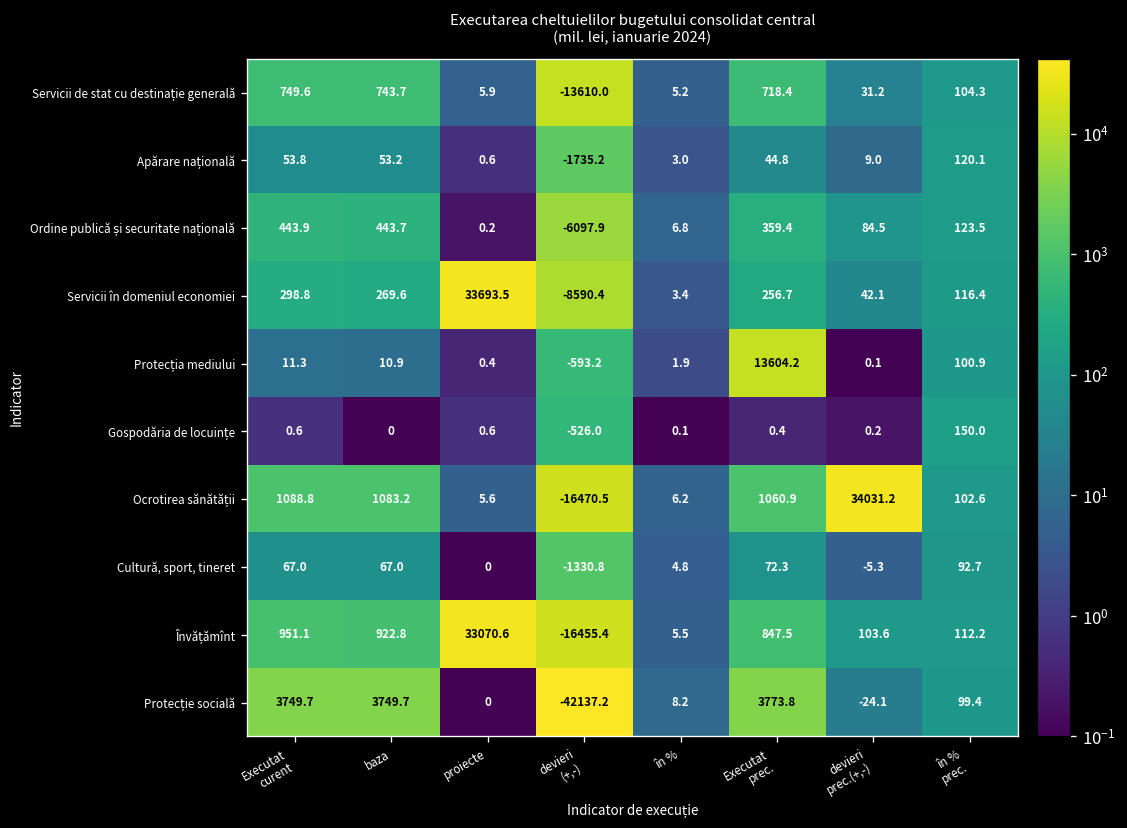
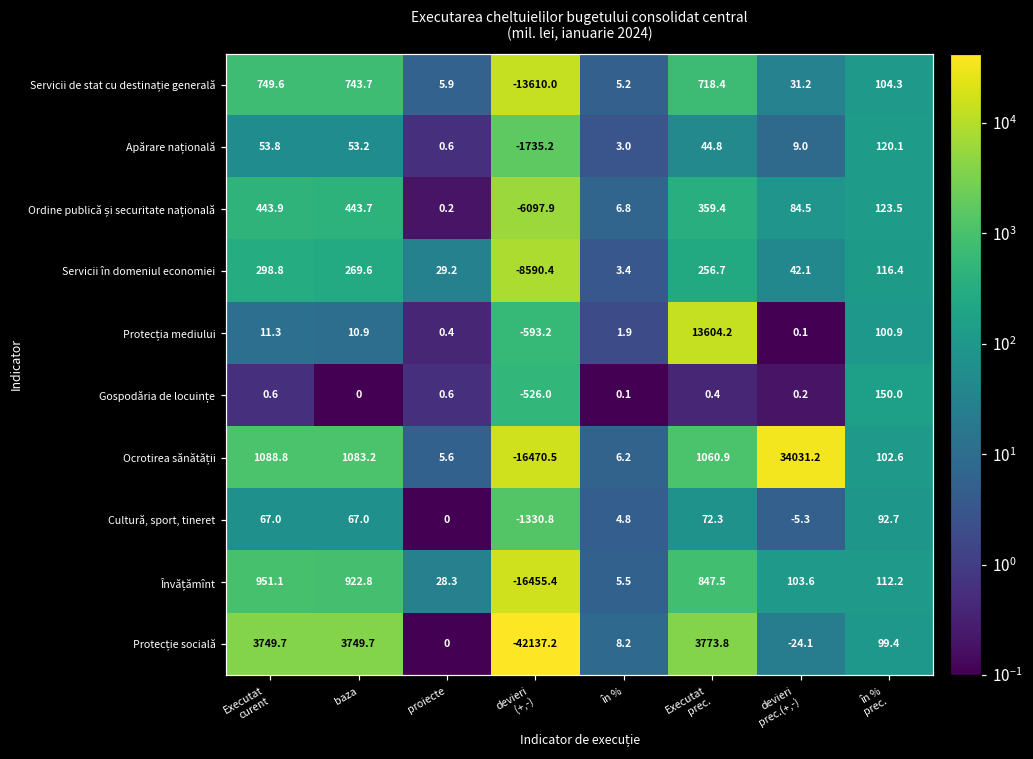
  {
    "Servicii de stat cu destinație generală": {
      "Executat curent": 749.6,
      "baza": 743.7,
      "proiecte": 5.9,
      "devieri (+,-)": -13610.0,
      "în %": 5.2,
      "Executat prec.": 718.4,
      "devieri prec.(+,-)": 31.2,
      "în % prec.": 104.3
    },
    "Apărare națională": {
      "Executat curent": 53.8,
      "baza": 53.2,
      "proiecte": 0.6,
      "devieri (+,-)": -1735.2,
      "în %": 3.0,
      "Executat prec.": 44.8,
      "devieri prec.(+,-)": 9.0,
      "în % prec.": 120.1
    },
    "Ordine publică și securitate națională": {
      "Executat curent": 443.9,
      "baza": 443.7,
      "proiecte": 0.2,
      "devieri (+,-)": -6097.9,
      "în %": 6.8,
      "Executat prec.": 359.4,
      "devieri prec.(+,-)": 84.5,
      "în % prec.": 123.5
    },
    "Servicii în domeniul economiei": {
      "Executat curent": 298.8,
      "baza": 269.6,
-     "proiecte": 33693.5,
+     "proiecte": 29.2,
      "devieri (+,-)": -8590.4,
      "în %": 3.4,
      "Executat prec.": 256.7,
      "devieri prec.(+,-)": 42.1,
      "în % prec.": 116.4
    },
    "Protecția mediului": {
      "Executat curent": 11.3,
      "baza": 10.9,
      "proiecte": 0.4,
      "devieri (+,-)": -593.2,
      "în %": 1.9,
      "Executat prec.": 13604.2,
      "devieri prec.(+,-)": 0.1,
      "în % prec.": 100.9
    },
    "Gospodăria de locuințe": {
      "Executat curent": 0.6,
      "baza": 0,
      "proiecte": 0.6,
      "devieri (+,-)": -526.0,
      "în %": 0.1,
      "Executat prec.": 0.4,
      "devieri prec.(+,-)": 0.2,
      "în % prec.": 150.0
    },
    "Ocrotirea sănătății": {
      "Executat curent": 1088.8,
      "baza": 1083.2,
      "proiecte": 5.6,
      "devieri (+,-)": -16470.5,
      "în %": 6.2,
      "Executat prec.": 1060.9,
      "devieri prec.(+,-)": 34031.2,
      "în % prec.": 102.6
    },
    "Cultură, sport, tineret": {
      "Executat curent": 67.0,
      "baza": 67.0,
      "proiecte": 0,
      "devieri (+,-)": -1330.8,
      "în %": 4.8,
      "Executat prec.": 72.3,
      "devieri prec.(+,-)": -5.3,
      "în % prec.": 92.7
    },
    "Învățămînt": {
      "Executat curent": 951.1,
      "baza": 922.8,
-     "proiecte": 33070.6,
+     "proiecte": 28.3,
      "devieri (+,-)": -16455.4,
      "în %": 5.5,
      "Executat prec.": 847.5,
      "devieri prec.(+,-)": 103.6,
      "în % prec.": 112.2
    },
    "Protecție socială": {
      "Executat curent": 3749.7,
      "baza": 3749.7,
      "proiecte": 0,
      "devieri (+,-)": -42137.2,
      "în %": 8.2,
      "Executat prec.": 3773.8,
      "devieri prec.(+,-)": -24.1,
      "în % prec.": 99.4
    }
  }
